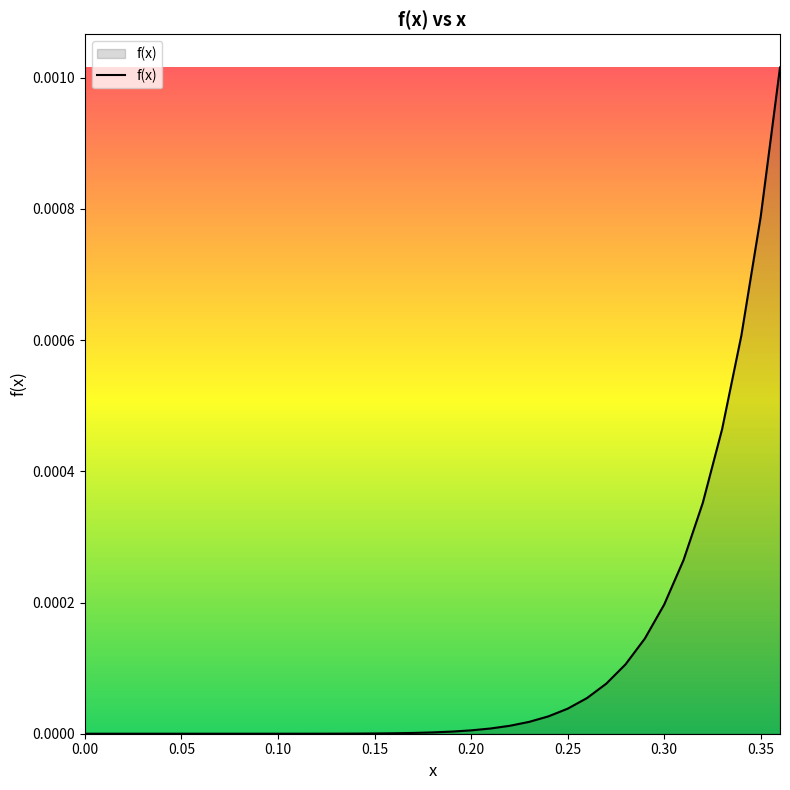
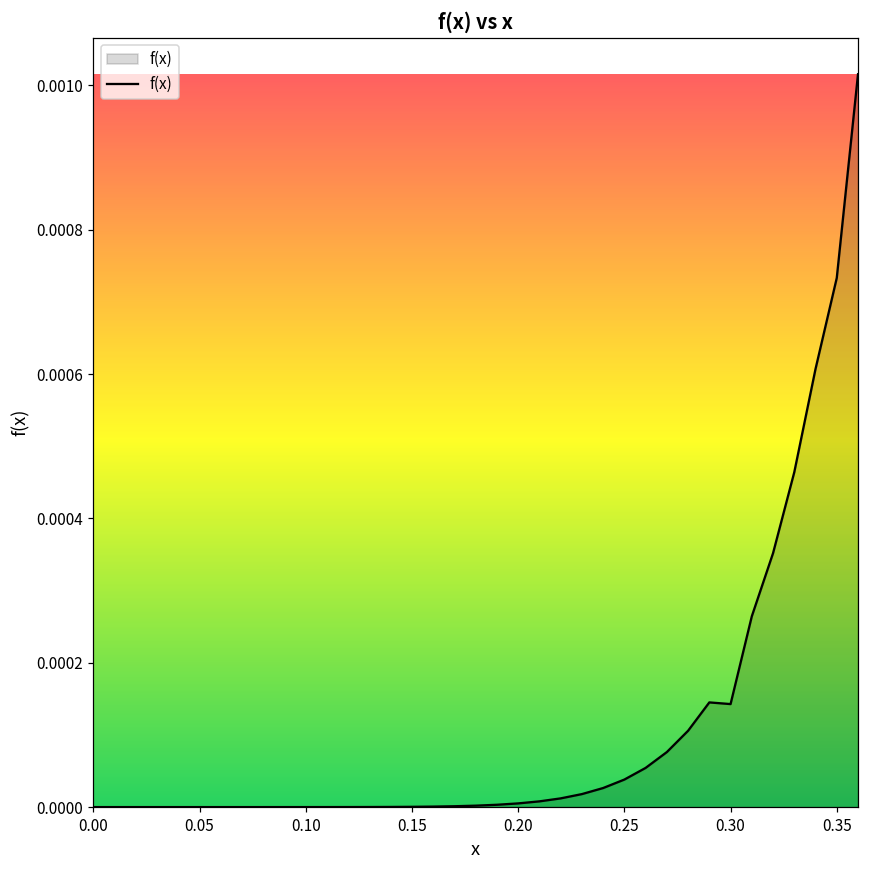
  {
    "0.00": 0.00000,
    "0.05": 0.00000,
    "0.10": 0.00000,
    "0.15": 0.00000,
    "0.20": 0.00001,
    "0.25": 0.00004,
-   "0.30": 0.00020,
-   "0.35": 0.00079
+   "0.30": 0.00014,
+   "0.35": 0.00073
  }
